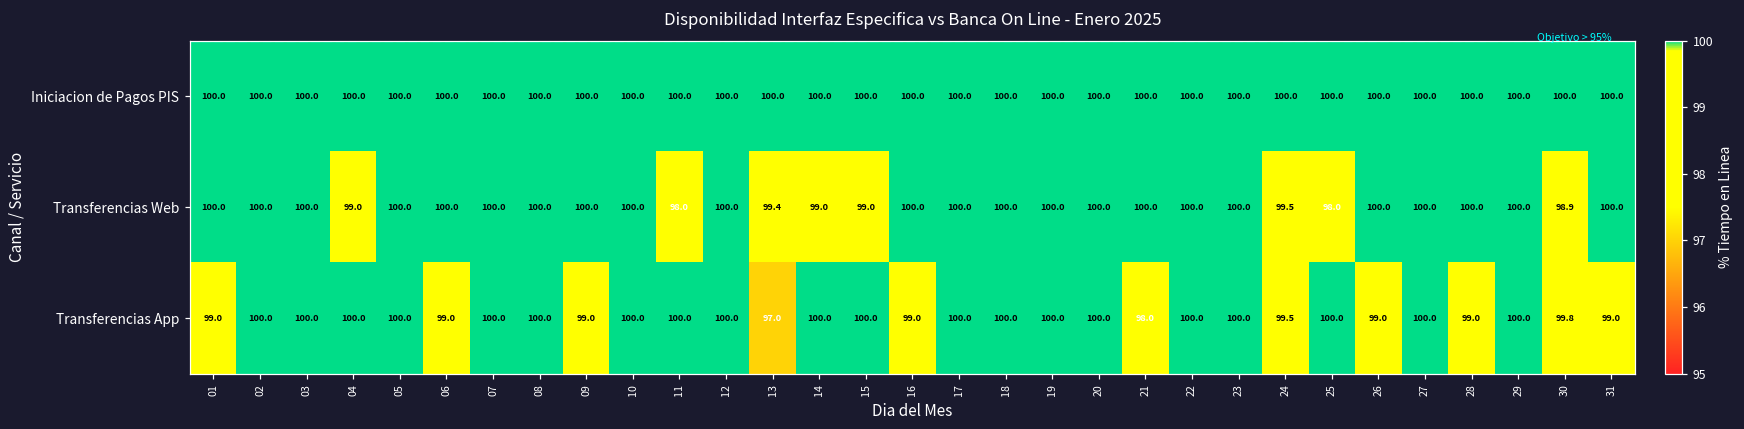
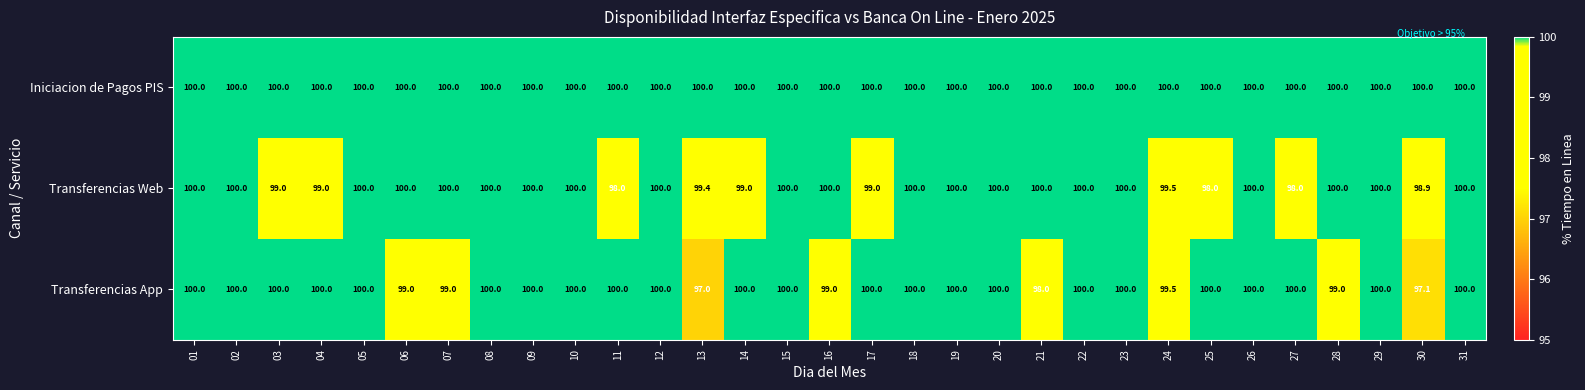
  {
    "Iniciacion de Pagos PIS": {
      "01": 100.0,
      "02": 100.0,
      "03": 100.0,
      "04": 100.0,
      "05": 100.0,
      "06": 100.0,
      "07": 100.0,
      "08": 100.0,
      "09": 100.0,
      "10": 100.0,
      "11": 100.0,
      "12": 100.0,
      "13": 100.0,
      "14": 100.0,
      "15": 100.0,
      "16": 100.0,
      "17": 100.0,
      "18": 100.0,
      "19": 100.0,
      "20": 100.0,
      "21": 100.0,
      "22": 100.0,
      "23": 100.0,
      "24": 100.0,
      "25": 100.0,
      "26": 100.0,
      "27": 100.0,
      "28": 100.0,
      "29": 100.0,
      "30": 100.0,
      "31": 100.0
    },
    "Transferencias Web": {
      "01": 100.0,
      "02": 100.0,
-     "03": 100.0,
+     "03": 99.0,
      "04": 99.0,
      "05": 100.0,
      "06": 100.0,
      "07": 100.0,
      "08": 100.0,
      "09": 100.0,
      "10": 100.0,
      "11": 98.0,
      "12": 100.0,
      "13": 99.4,
      "14": 99.0,
-     "15": 99.0,
+     "15": 100.0,
      "16": 100.0,
-     "17": 100.0,
+     "17": 99.0,
      "18": 100.0,
      "19": 100.0,
      "20": 100.0,
      "21": 100.0,
      "22": 100.0,
      "23": 100.0,
      "24": 99.5,
      "25": 98.0,
      "26": 100.0,
-     "27": 100.0,
+     "27": 98.0,
      "28": 100.0,
      "29": 100.0,
      "30": 98.9,
      "31": 100.0
    },
    "Transferencias App": {
-     "01": 99.0,
+     "01": 100.0,
      "02": 100.0,
      "03": 100.0,
      "04": 100.0,
      "05": 100.0,
      "06": 99.0,
-     "07": 100.0,
+     "07": 99.0,
      "08": 100.0,
-     "09": 99.0,
+     "09": 100.0,
      "10": 100.0,
      "11": 100.0,
      "12": 100.0,
      "13": 97.0,
      "14": 100.0,
      "15": 100.0,
      "16": 99.0,
      "17": 100.0,
      "18": 100.0,
      "19": 100.0,
      "20": 100.0,
      "21": 98.0,
      "22": 100.0,
      "23": 100.0,
      "24": 99.5,
      "25": 100.0,
-     "26": 99.0,
+     "26": 100.0,
      "27": 100.0,
      "28": 99.0,
      "29": 100.0,
-     "30": 99.8,
-     "31": 99.0
+     "30": 97.1,
+     "31": 100.0
    }
  }
